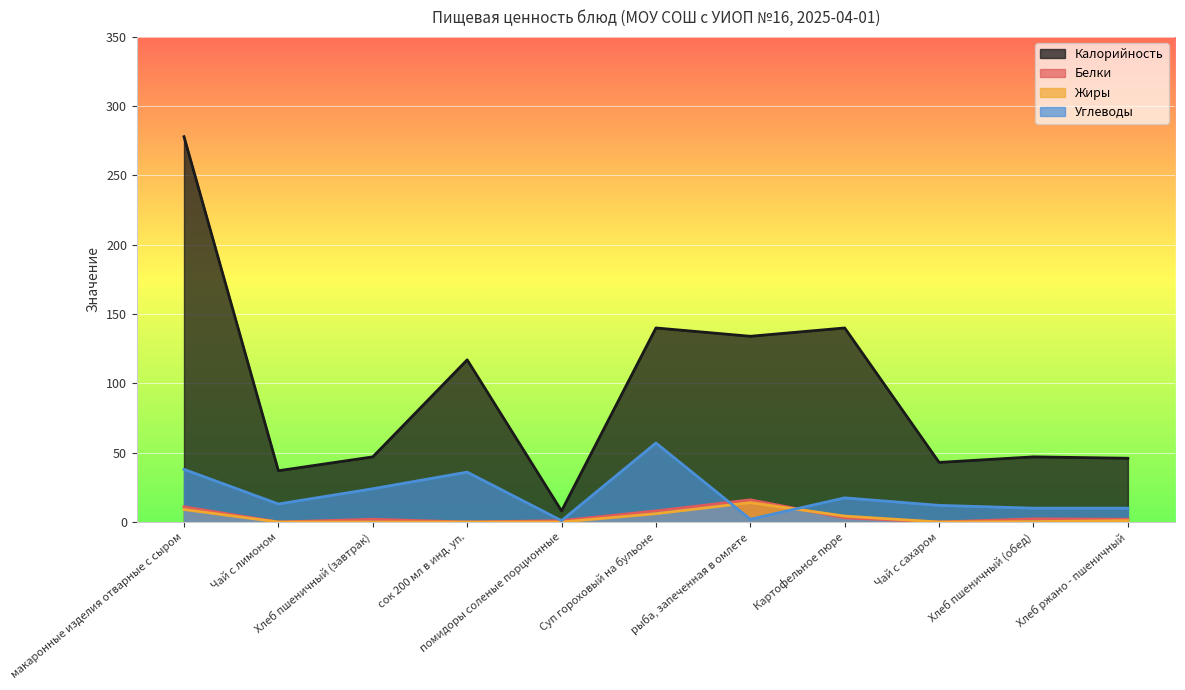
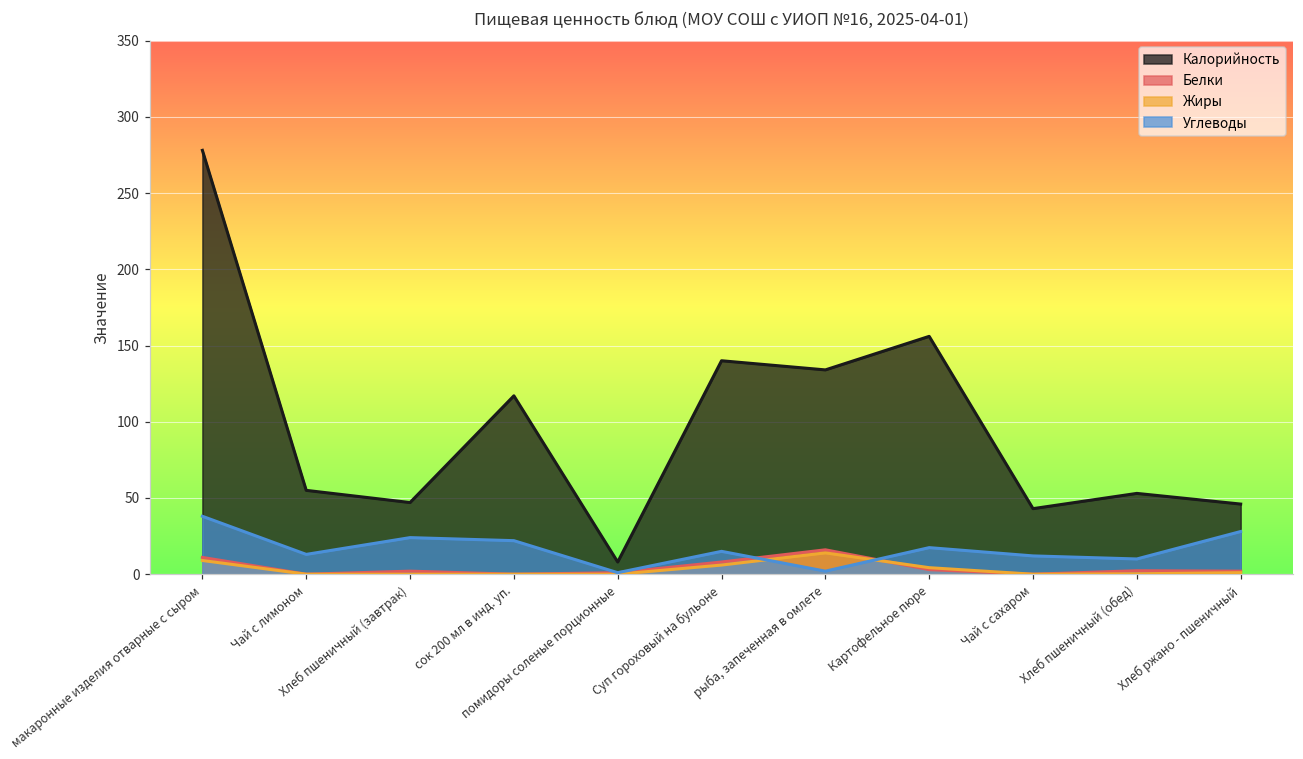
  {
    "Калорийность": {
      "макаронные изделия отварные с сыром": 278,
-     "Чай с лимоном": 37,
+     "Чай с лимоном": 55,
      "Хлеб пшеничный (завтрак)": 47,
      "сок 200 мл в инд. уп.": 117,
      "помидоры соленые порционные": 8,
      "Суп гороховый на бульоне": 140,
      "рыба, запеченная в омлете": 134,
-     "Картофельное пюре": 140,
+     "Картофельное пюре": 156,
      "Чай с сахаром": 43,
-     "Хлеб пшеничный (обед)": 47,
+     "Хлеб пшеничный (обед)": 53,
      "Хлеб ржано - пшеничный": 46
    },
    "Белки": {
      "макаронные изделия отварные с сыром": 11,
      "Хлеб пшеничный (завтрак)": 2,
      "Суп гороховый на бульоне": 8,
      "рыба, запеченная в омлете": 16,
      "Хлеб пшеничный (обед)": 2
    },
    "Жиры": {
      "макаронные изделия отварные с сыром": 9,
      "Хлеб пшеничный (завтрак)": 0,
      "Суп гороховый на бульоне": 6,
      "рыба, запеченная в омлете": 14,
      "Хлеб пшеничный (обед)": 0
    },
    "Углеводы": {
      "макаронные изделия отварные с сыром": 38,
      "Чай с лимоном": 13,
      "Хлеб пшеничный (завтрак)": 24,
-     "сок 200 мл в инд. уп.": 36,
-     "Суп гороховый на бульоне": 57,
+     "сок 200 мл в инд. уп.": 22,
+     "Суп гороховый на бульоне": 15,
      "рыба, запеченная в омлете": 2,
      "Картофельное пюре": 17,
      "Чай с сахаром": 12,
      "Хлеб пшеничный (обед)": 10,
-     "Хлеб ржано - пшеничный": 10
+     "Хлеб ржано - пшеничный": 28
    }
  }
